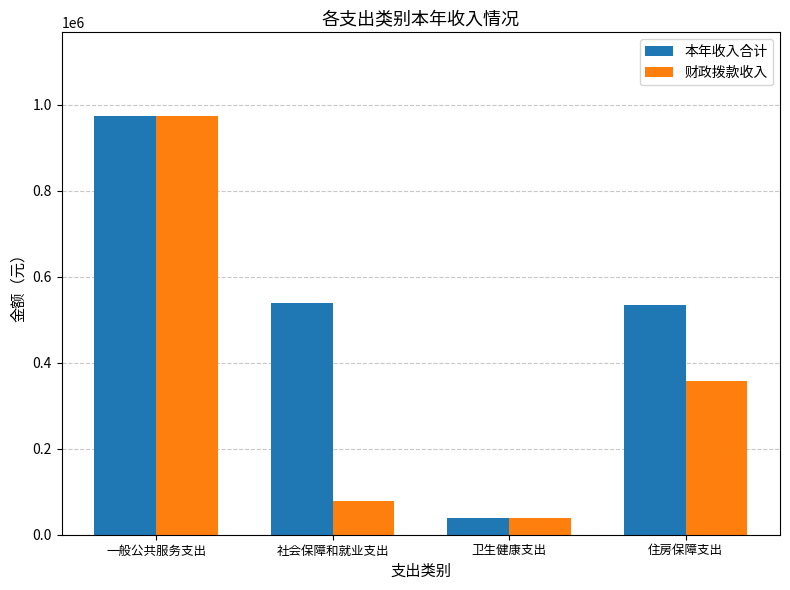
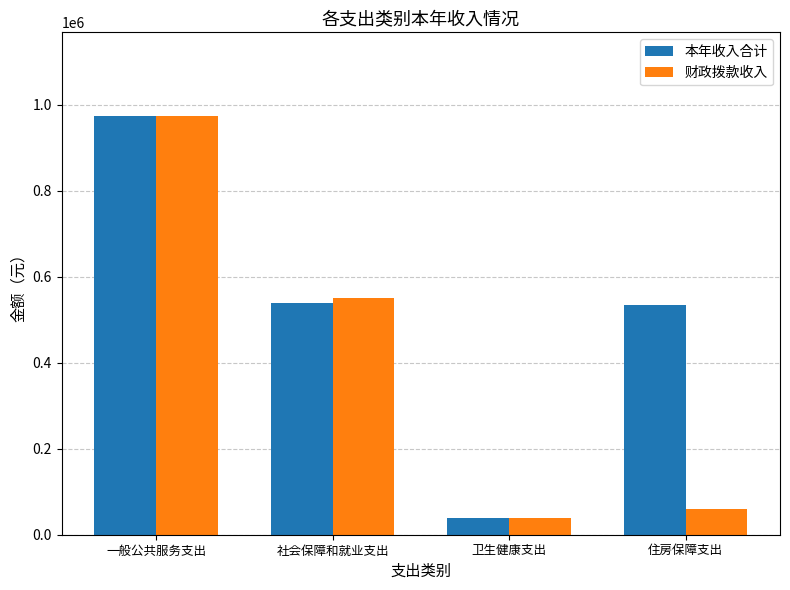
  {
    "本年收入合计": {
      "一般公共服务支出": 970000,
      "社会保障和就业支出": 540000,
      "卫生健康支出": 40000,
      "住房保障支出": 530000
    },
    "财政拨款收入": {
      "一般公共服务支出": 970000,
-     "社会保障和就业支出": 80000,
+     "社会保障和就业支出": 550000,
      "卫生健康支出": 40000,
-     "住房保障支出": 360000
+     "住房保障支出": 60000
    }
  }
